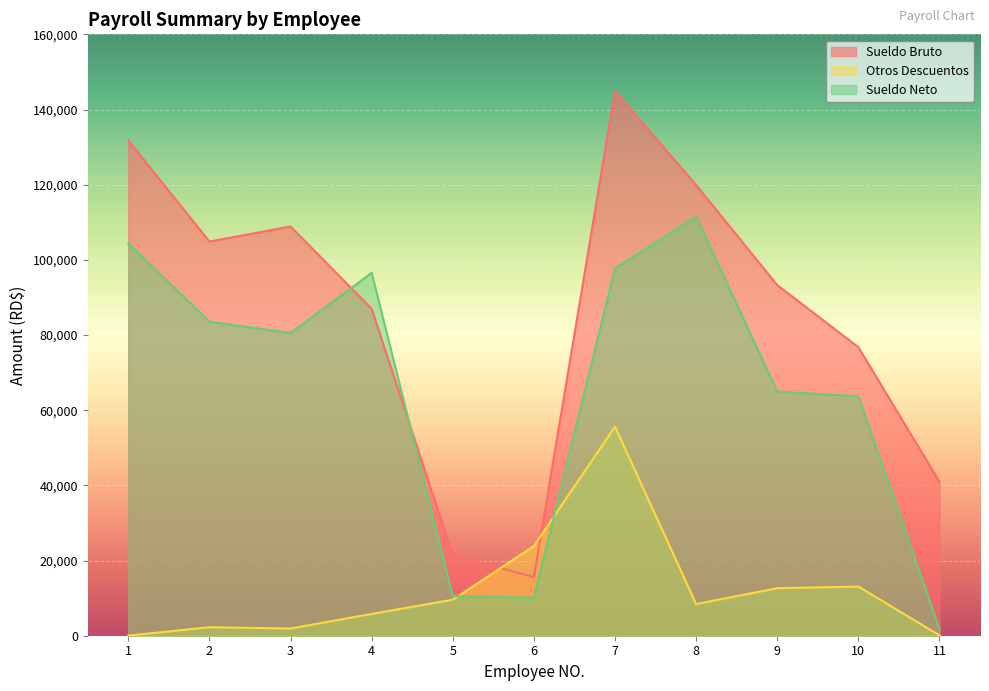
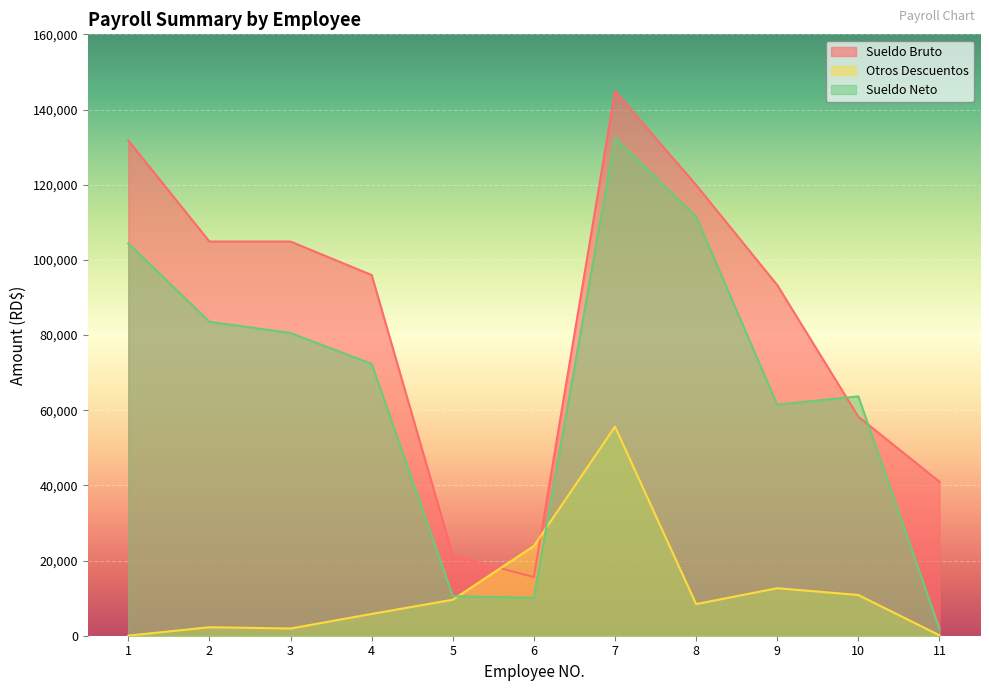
  {
    "Sueldo Bruto": {
      "1": "132,000",
      "2": "105,000",
-     "3": "109,000",
-     "4": "87,000",
+     "3": "105,000",
+     "4": "96,000",
      "5": "21,000",
      "6": "16,000",
      "7": "145,000",
      "8": "120,000",
      "9": "93,000",
-     "10": "77,000",
+     "10": "58,000",
      "11": "41,000"
    },
    "Otros Descuentos": {
      "1": "0",
      "2": "2,000",
      "3": "2,000",
      "4": "6,000",
      "5": "10,000",
      "6": "24,000",
      "7": "56,000",
      "8": "8,000",
      "9": "13,000",
-     "10": "13,000",
+     "10": "11,000",
      "11": "0"
    },
    "Sueldo Neto": {
      "1": "104,000",
      "2": "84,000",
      "3": "81,000",
-     "4": "97,000",
+     "4": "72,000",
      "5": "11,000",
      "6": "10,000",
-     "7": "98,000",
+     "7": "132,000",
      "8": "111,000",
-     "9": "65,000",
+     "9": "61,000",
      "10": "64,000",
      "11": "2,000"
    }
  }
